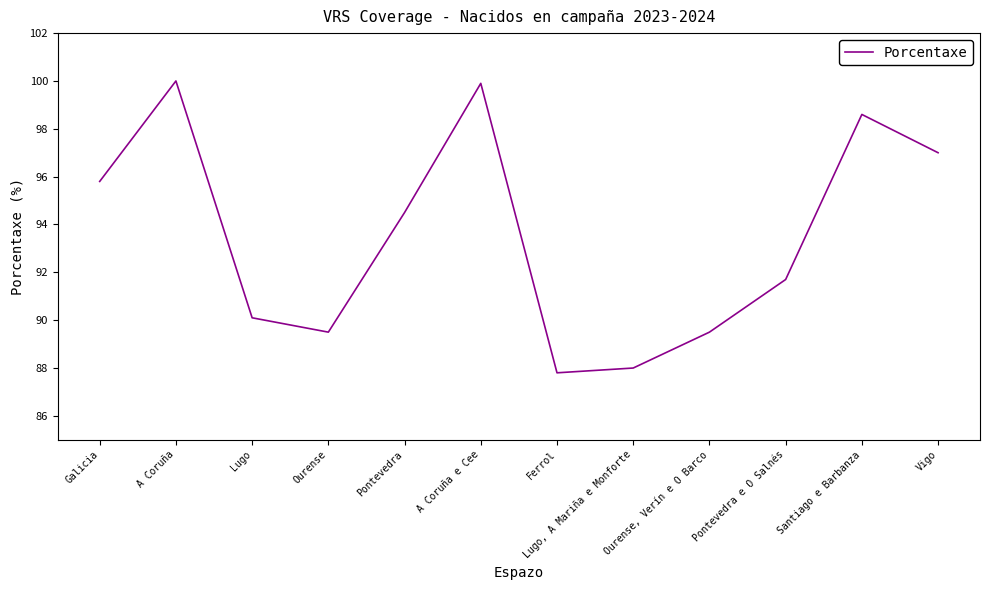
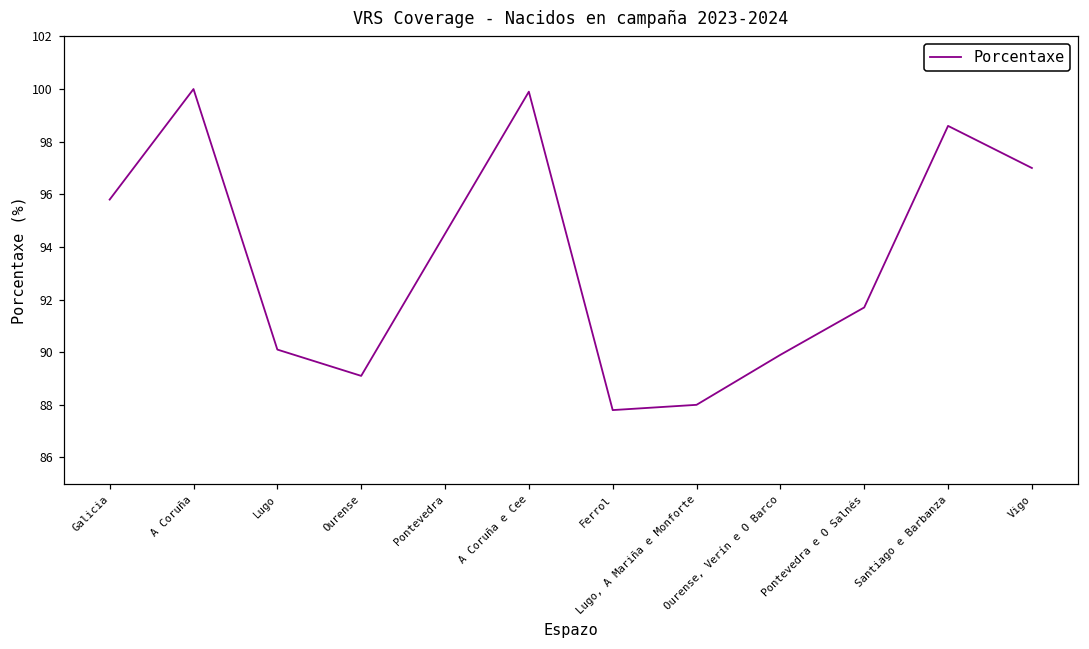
  {
    "Galicia": 95.8,
    "A Coruña": 100.0,
    "Lugo": 90.1,
-   "Ourense": 89.5,
+   "Ourense": 89.1,
    "Pontevedra": 94.5,
    "A Coruña e Cee": 99.9,
    "Ferrol": 87.8,
    "Lugo, A Mariña e Monforte": 88.0,
-   "Ourense, Verín e O Barco": 89.5,
+   "Ourense, Verín e O Barco": 89.9,
    "Pontevedra e O Salnés": 91.7,
    "Santiago e Barbanza": 98.6,
    "Vigo": 97.0
  }
